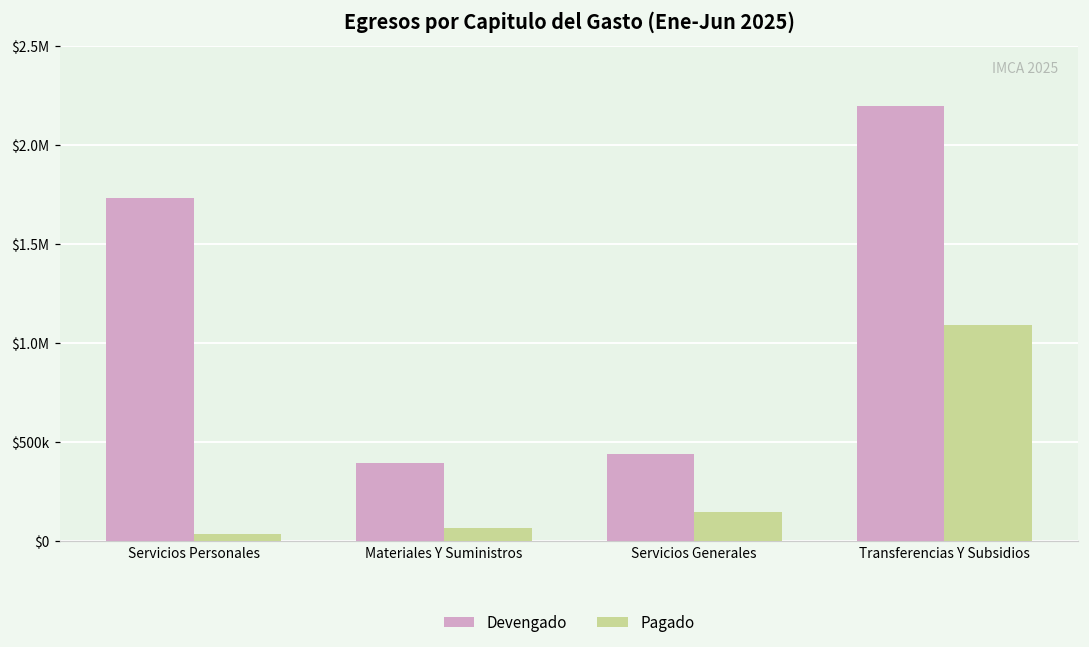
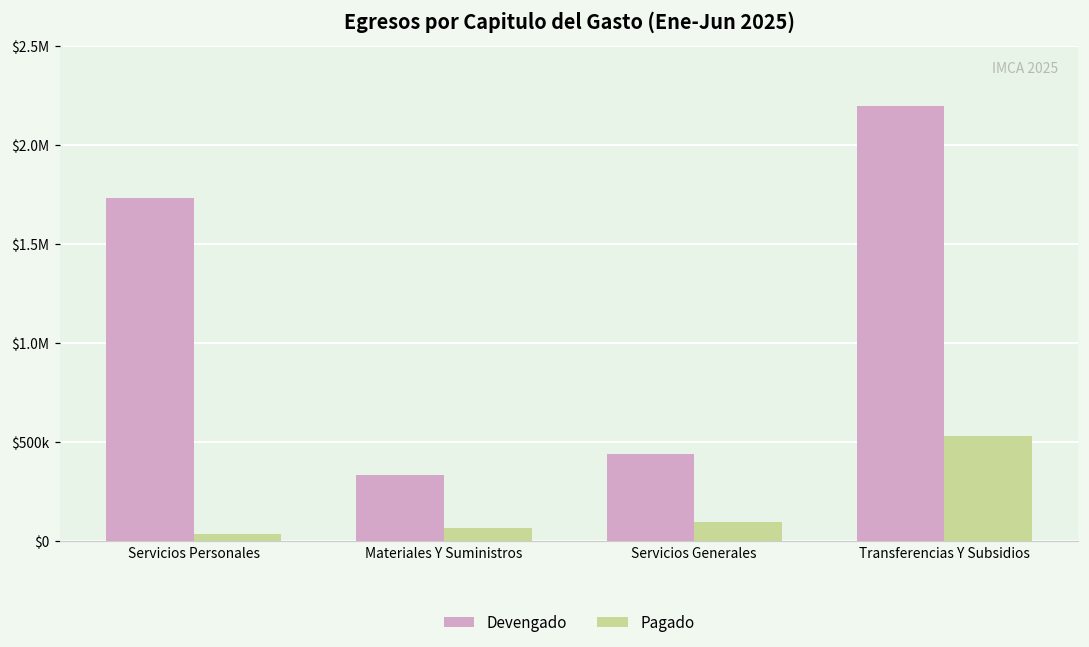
  {
    "Devengado": {
      "Servicios Personales": "$1740000",
-     "Materiales Y Suministros": "$400000",
+     "Materiales Y Suministros": "$340000",
      "Servicios Generales": "$440000",
      "Transferencias Y Subsidios": "$2200000"
    },
    "Pagado": {
      "Servicios Personales": "$40000",
      "Materiales Y Suministros": "$70000",
-     "Servicios Generales": "$150000",
-     "Transferencias Y Subsidios": "$1090000"
+     "Servicios Generales": "$100000",
+     "Transferencias Y Subsidios": "$530000"
    }
  }
